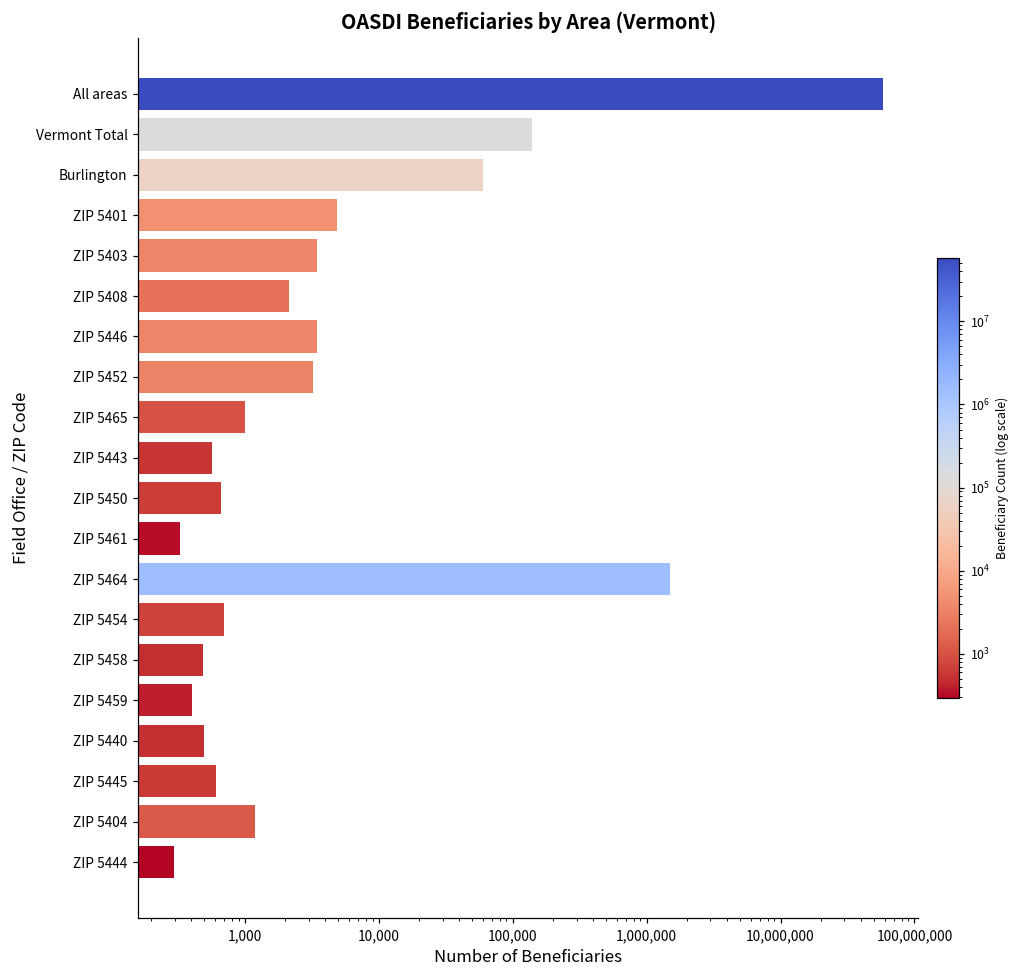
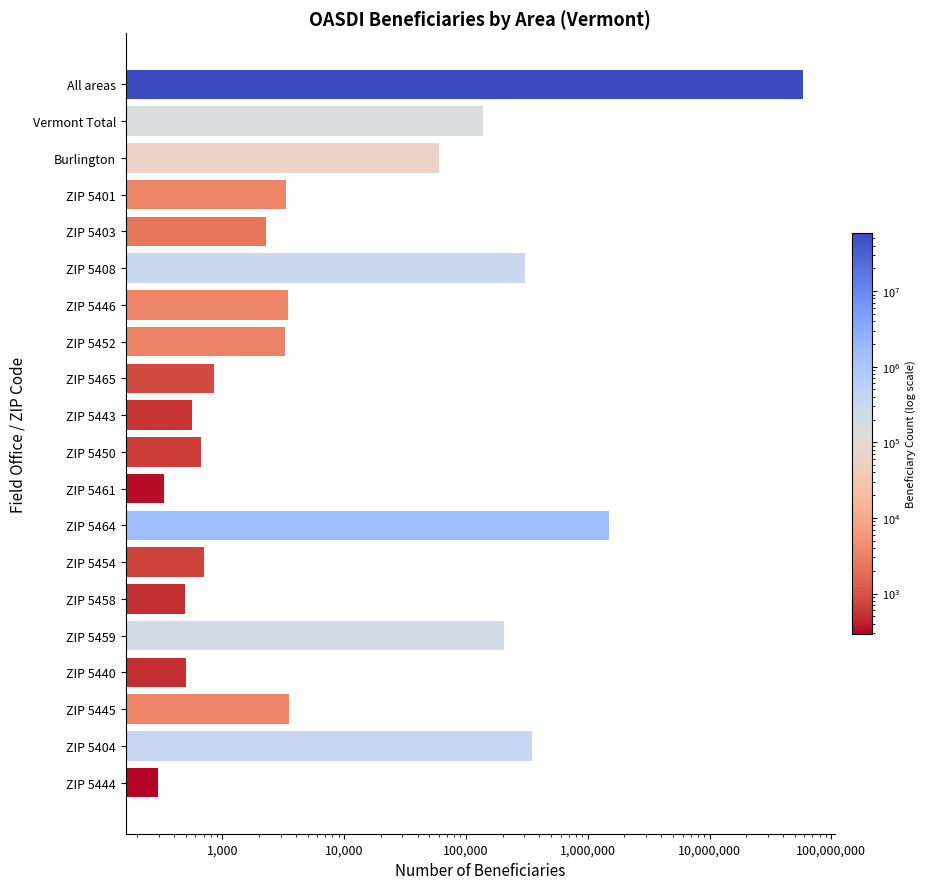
  {
    "All areas": "60,000,000",
    "Vermont Total": "140,000",
    "Burlington": "60,000",
-   "ZIP 5401": "4,800",
-   "ZIP 5403": "3,500",
-   "ZIP 5408": "2,200",
+   "ZIP 5401": "3,400",
+   "ZIP 5403": "2,300",
+   "ZIP 5408": "310,000",
    "ZIP 5446": "3,500",
    "ZIP 5452": "3,300",
-   "ZIP 5465": "1,000",
+   "ZIP 5465": "900",
    "ZIP 5443": "600",
    "ZIP 5450": "700",
    "ZIP 5461": "330",
    "ZIP 5464": "1,500,000",
    "ZIP 5454": "700",
    "ZIP 5458": "490",
-   "ZIP 5459": "410",
+   "ZIP 5459": "200,000",
    "ZIP 5440": "500",
-   "ZIP 5445": "600",
-   "ZIP 5404": "1,200",
+   "ZIP 5445": "3,500",
+   "ZIP 5404": "350,000",
    "ZIP 5444": "300"
  }
